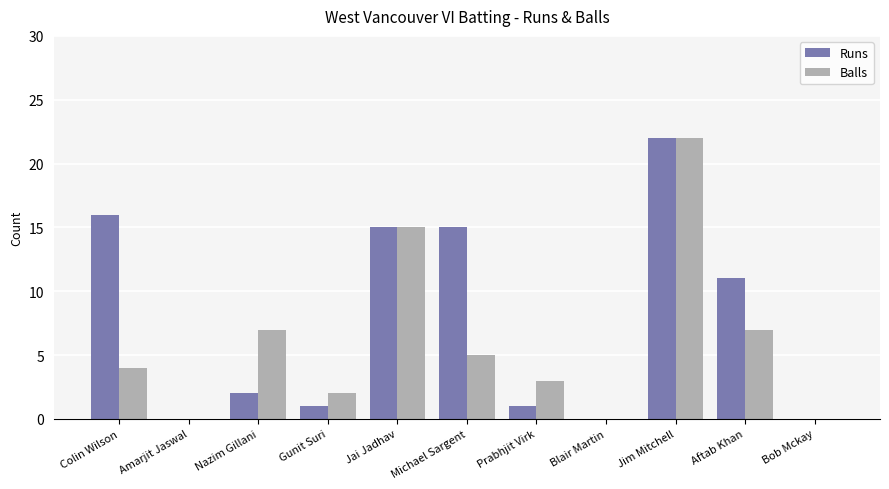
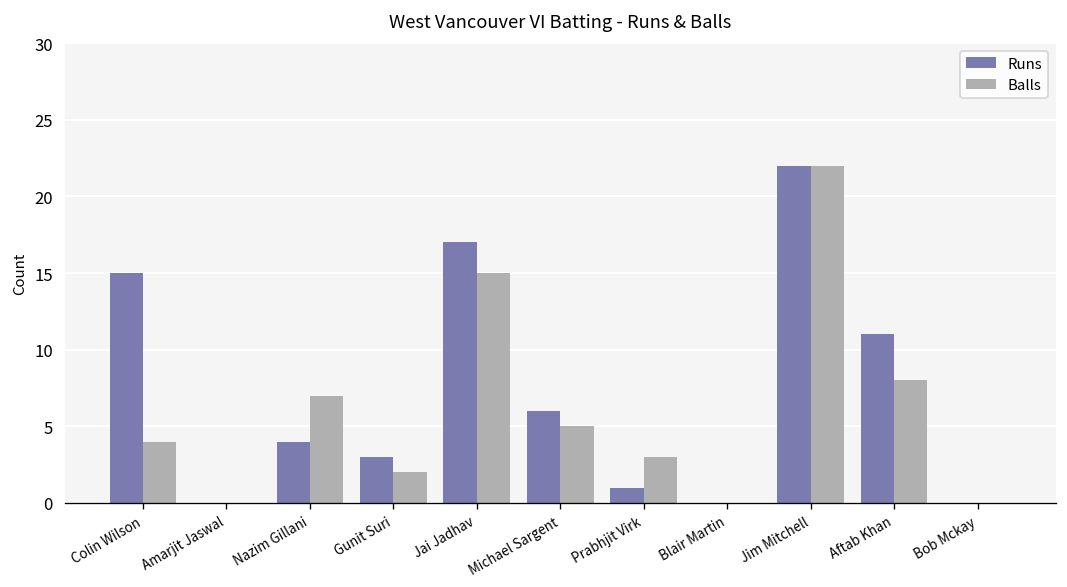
  {
    "Runs": {
-     "Colin Wilson": 16,
+     "Colin Wilson": 15,
      "Amarjit Jaswal": 0,
-     "Nazim Gillani": 2,
-     "Gunit Suri": 1,
-     "Jai Jadhav": 15,
-     "Michael Sargent": 15,
+     "Nazim Gillani": 4,
+     "Gunit Suri": 3,
+     "Jai Jadhav": 17,
+     "Michael Sargent": 6,
      "Prabhjit Virk": 1,
      "Blair Martin": 0,
      "Jim Mitchell": 22,
      "Aftab Khan": 11,
      "Bob Mckay": 0
    },
    "Balls": {
      "Colin Wilson": 4,
      "Amarjit Jaswal": 0,
      "Nazim Gillani": 7,
      "Gunit Suri": 2,
      "Jai Jadhav": 15,
      "Michael Sargent": 5,
      "Prabhjit Virk": 3,
      "Blair Martin": 0,
      "Jim Mitchell": 22,
-     "Aftab Khan": 7,
+     "Aftab Khan": 8,
      "Bob Mckay": 0
    }
  }
